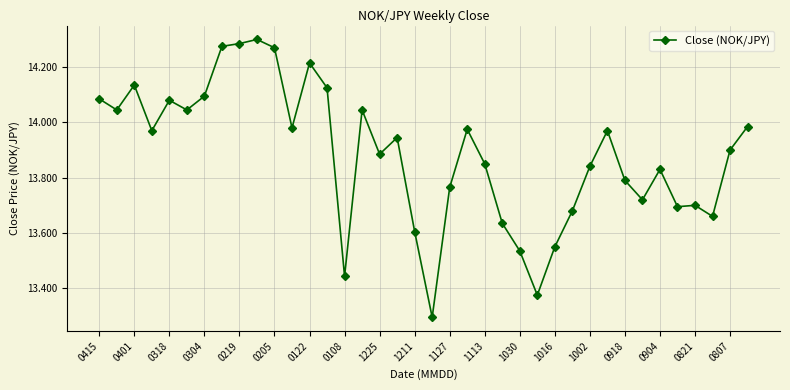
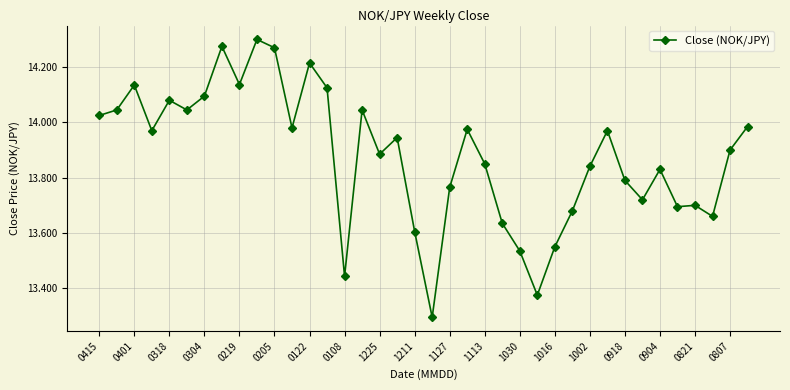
  {
-   "0415": 14.09,
+   "0415": 14.03,
    "0401": 14.14,
    "0318": 14.08,
    "0304": 14.10,
-   "0219": 14.29,
+   "0219": 14.14,
    "0205": 14.27,
    "0122": 14.22,
    "0108": 13.44,
    "1225": 13.89,
    "1211": 13.61,
    "1127": 13.77,
    "1113": 13.85,
    "1030": 13.54,
    "1016": 13.55,
    "1002": 13.84,
    "0918": 13.79,
    "0904": 13.83,
    "0821": 13.70,
    "0807": 13.90
  }
